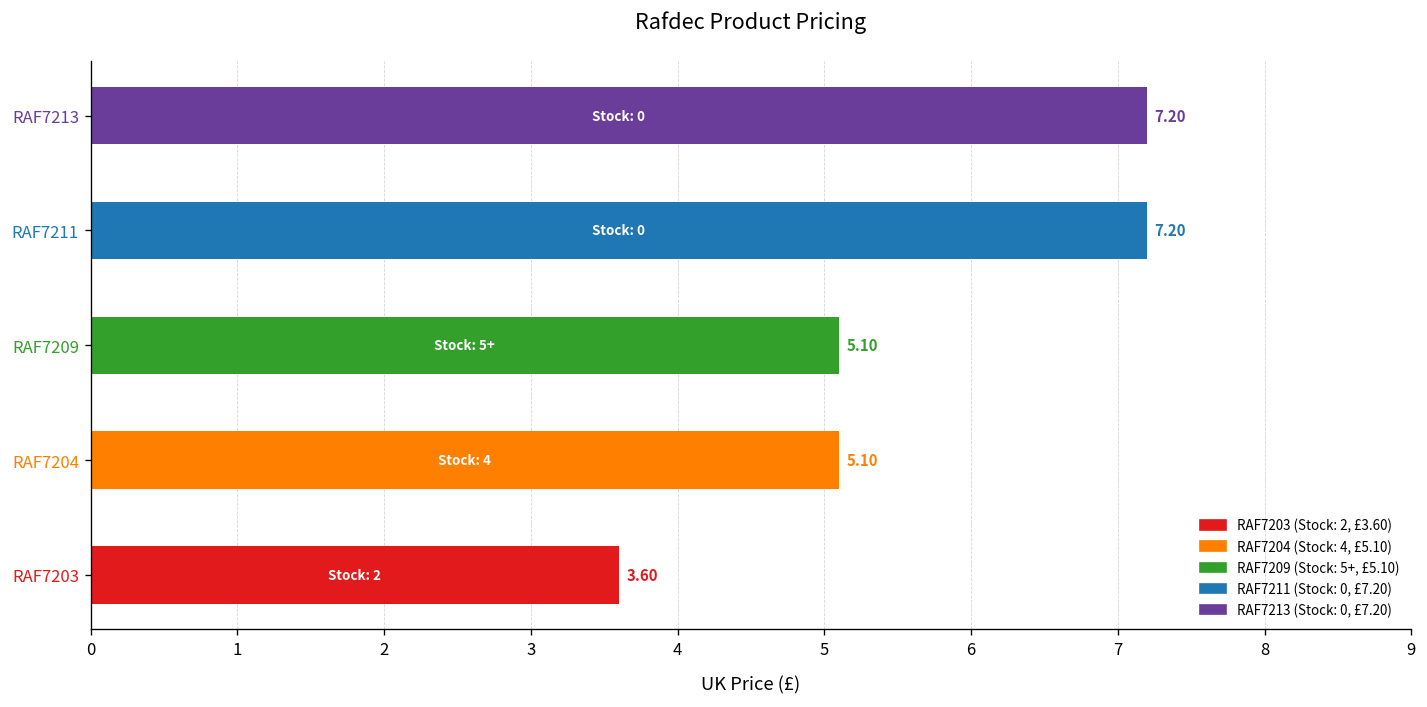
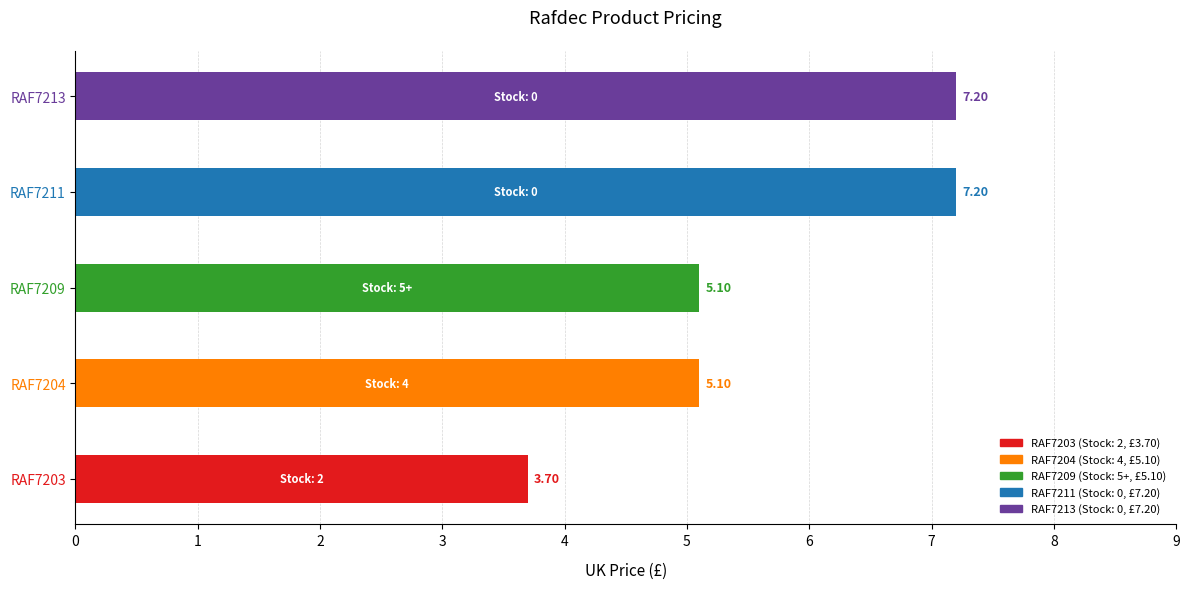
  {
    "RAF7213": 7.20,
    "RAF7211": 7.20,
    "RAF7209": 5.10,
    "RAF7204": 5.10,
-   "RAF7203": 3.60
+   "RAF7203": 3.70
  }
